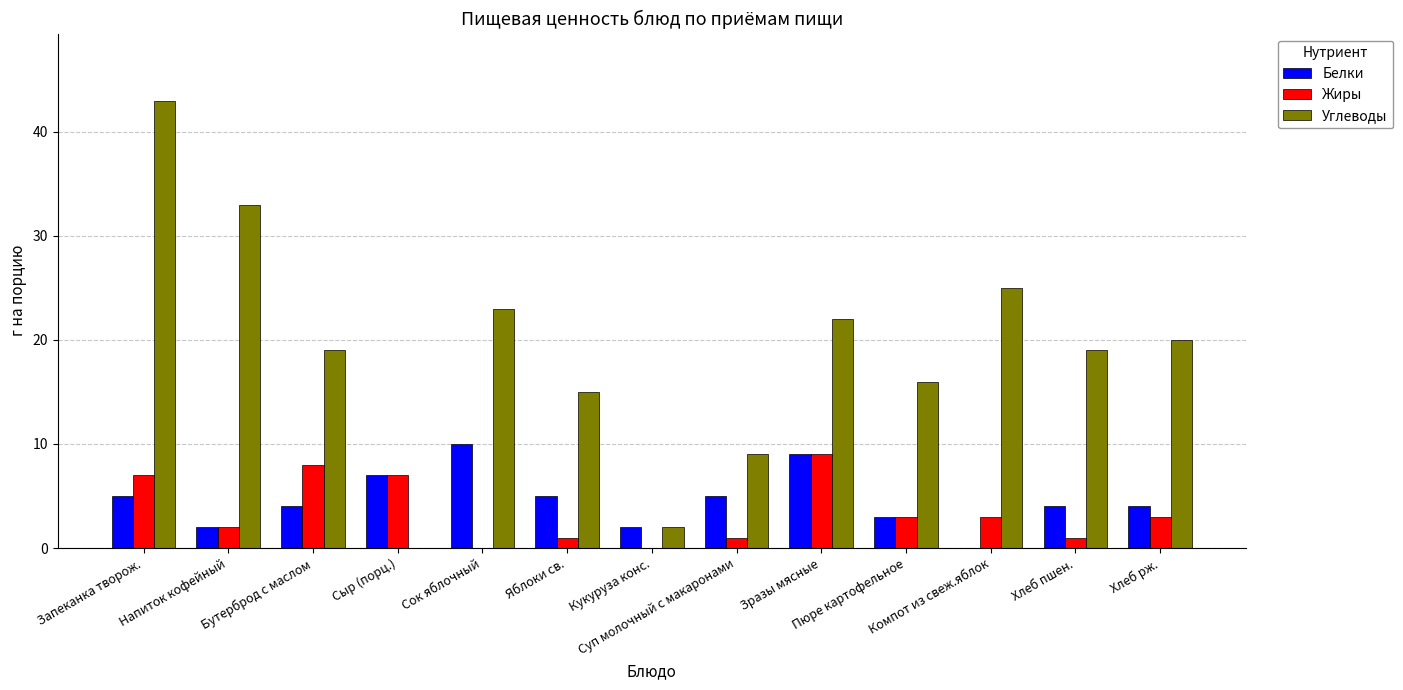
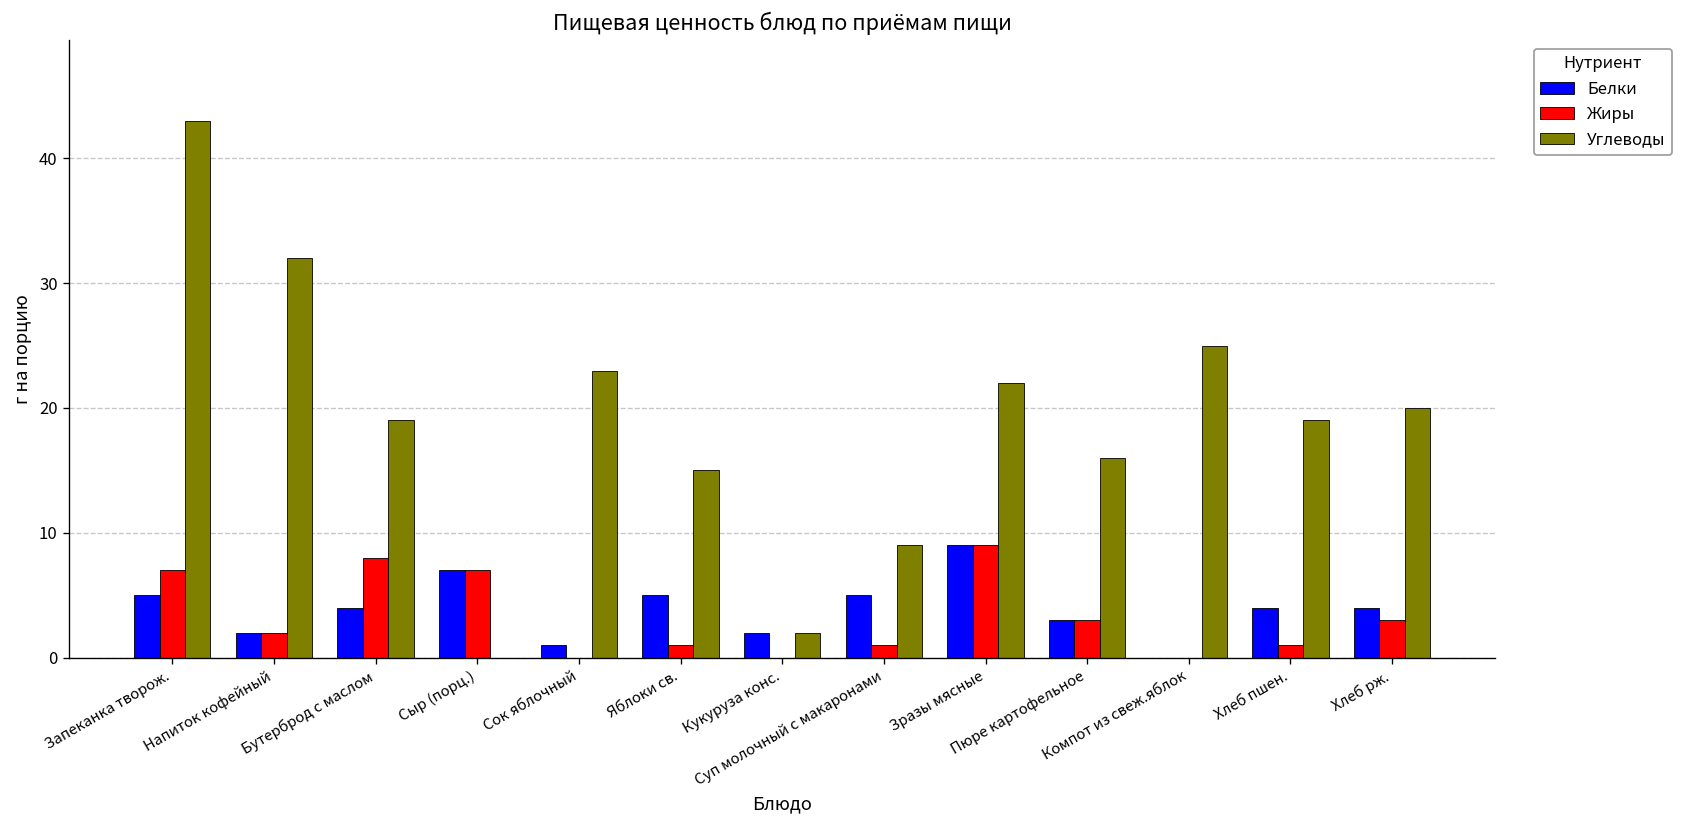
  {
    "Белки": {
      "Запеканка творож.": 5,
      "Напиток кофейный": 2,
      "Бутерброд с маслом": 4,
      "Сыр (порц.)": 7,
-     "Сок яблочный": 10,
+     "Сок яблочный": 1,
      "Яблоки св.": 5,
      "Кукуруза конс.": 2,
      "Суп молочный с макаронами": 5,
      "Зразы мясные": 9,
      "Пюре картофельное": 3,
      "Компот из свеж.яблок": 0,
      "Хлеб пшен.": 4,
      "Хлеб рж.": 4
    },
    "Жиры": {
      "Запеканка творож.": 7,
      "Напиток кофейный": 2,
      "Бутерброд с маслом": 8,
      "Сыр (порц.)": 7,
      "Сок яблочный": 0,
      "Яблоки св.": 1,
      "Кукуруза конс.": 0,
      "Суп молочный с макаронами": 1,
      "Зразы мясные": 9,
      "Пюре картофельное": 3,
-     "Компот из свеж.яблок": 3,
+     "Компот из свеж.яблок": 0,
      "Хлеб пшен.": 1,
      "Хлеб рж.": 3
    },
    "Углеводы": {
      "Запеканка творож.": 43,
-     "Напиток кофейный": 33,
+     "Напиток кофейный": 32,
      "Бутерброд с маслом": 19,
      "Сыр (порц.)": 0,
      "Сок яблочный": 23,
      "Яблоки св.": 15,
      "Кукуруза конс.": 2,
      "Суп молочный с макаронами": 9,
      "Зразы мясные": 22,
      "Пюре картофельное": 16,
      "Компот из свеж.яблок": 25,
      "Хлеб пшен.": 19,
      "Хлеб рж.": 20
    }
  }
